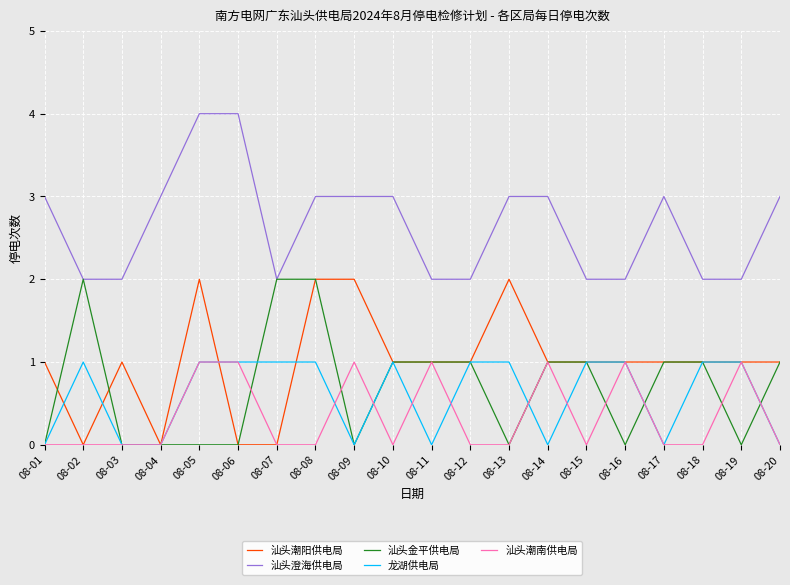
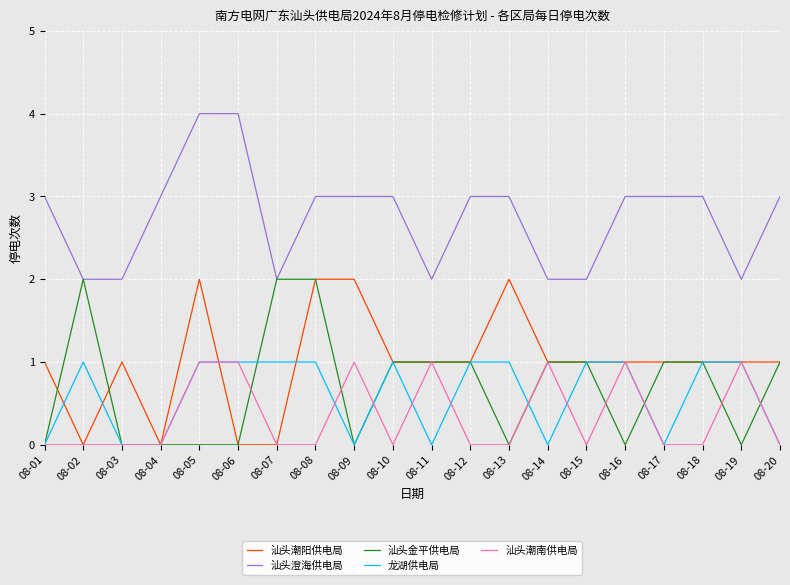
  {
    "汕头潮阳供电局": {
      "08-01": 1,
      "08-03": 1,
      "08-05": 2,
      "08-09": 2,
      "08-13": 2
    },
    "汕头澄海供电局": {
      "08-01": 3,
      "08-03": 2,
      "08-04": 3,
      "08-05": 4,
      "08-06": 4,
      "08-08": 3,
      "08-09": 3,
      "08-10": 3,
      "08-11": 2,
-     "08-12": 2,
+     "08-12": 3,
      "08-13": 3,
-     "08-14": 3,
+     "08-14": 2,
      "08-15": 2,
-     "08-16": 2,
+     "08-16": 3,
      "08-17": 3,
-     "08-18": 2,
+     "08-18": 3,
      "08-19": 2,
      "08-20": 3
    },
    "汕头金平供电局": {
      "08-05": 0,
      "08-16": 0,
      "08-19": 0
    },
    "龙湖供电局": {
      "08-02": 1,
      "08-07": 1,
      "08-08": 1,
      "08-11": 0,
      "08-13": 1,
      "08-14": 0
    },
    "汕头潮南供电局": {
      "08-08": 0,
      "08-09": 1,
      "08-10": 0,
      "08-12": 0,
      "08-15": 0,
      "08-18": 0
    }
  }
